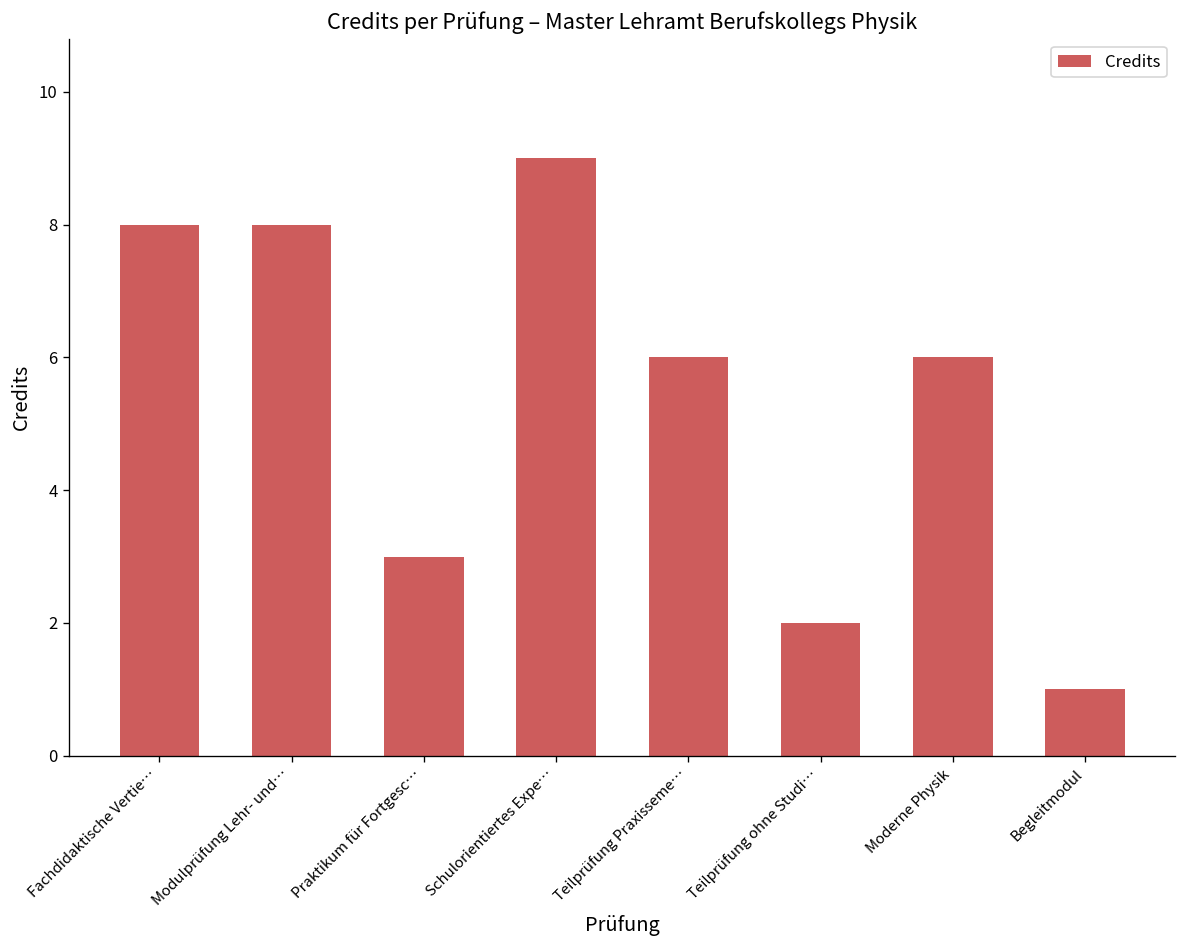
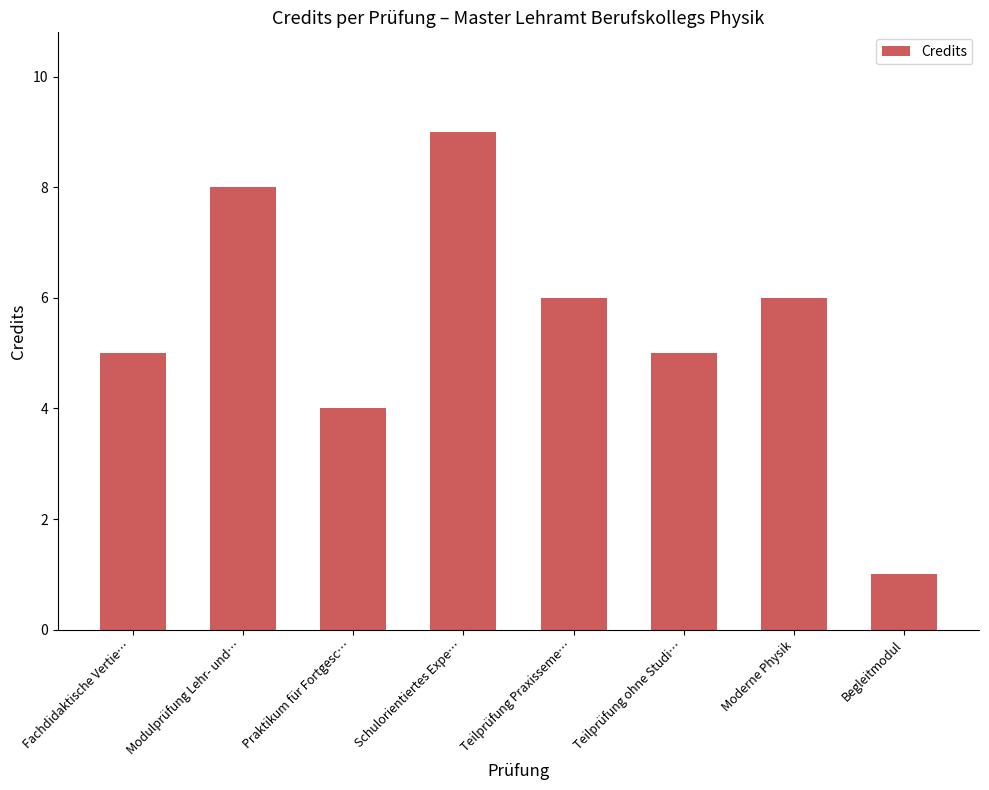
  {
-   "Fachdidaktische Vertie…": 8,
+   "Fachdidaktische Vertie…": 5,
    "Modulprüfung Lehr- und…": 8,
-   "Praktikum für Fortgesc…": 3,
+   "Praktikum für Fortgesc…": 4,
    "Schulorientiertes Expe…": 9,
    "Teilprüfung Praxisseme…": 6,
-   "Teilprüfung ohne Studi…": 2,
+   "Teilprüfung ohne Studi…": 5,
    "Moderne Physik": 6,
    "Begleitmodul": 1
  }
